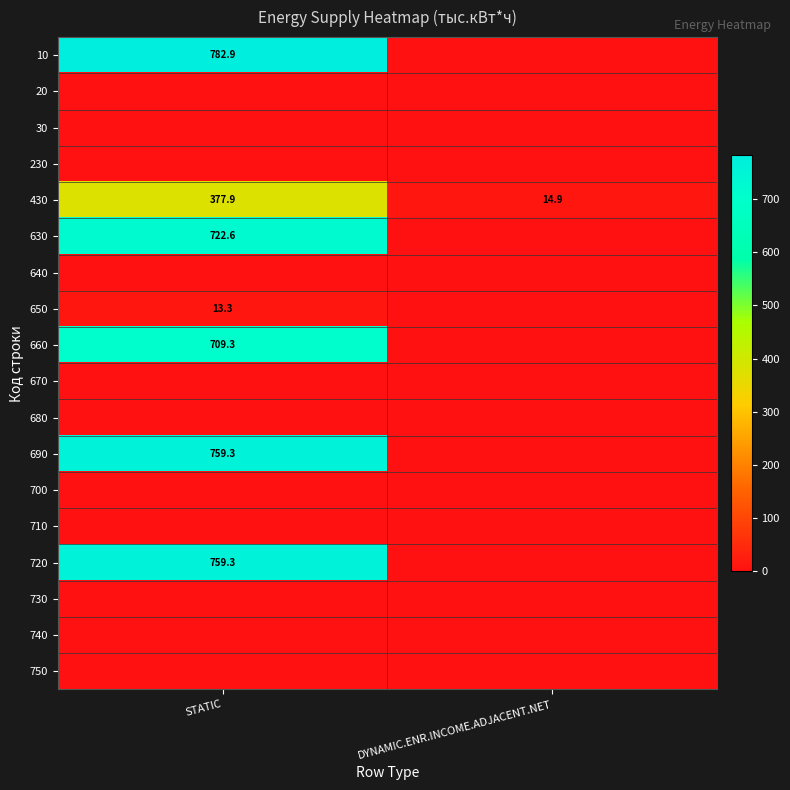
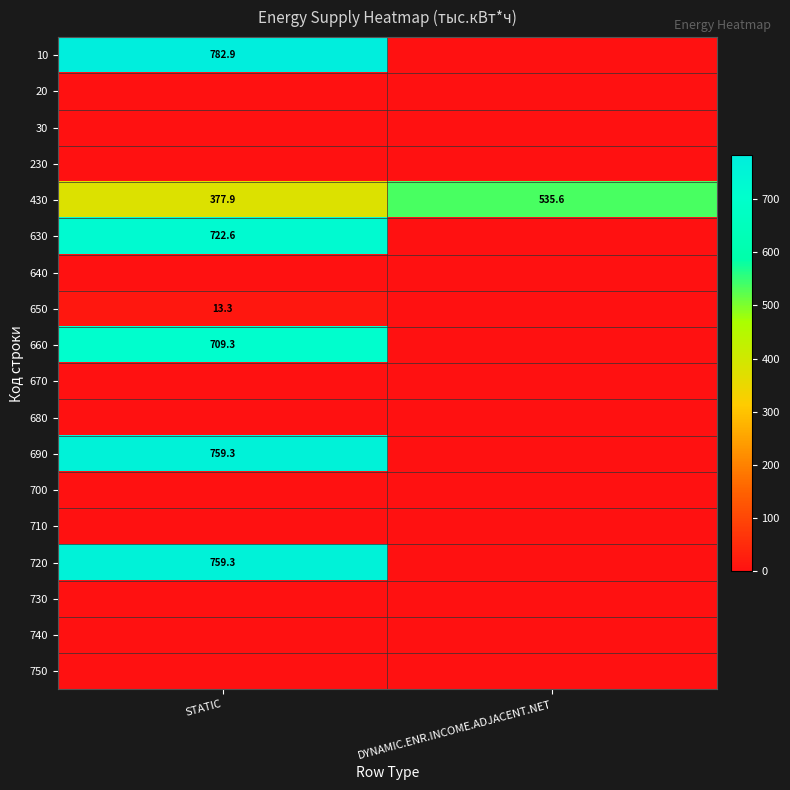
  {
    "10": {
      "STATIC": 782.9
    },
    "430": {
      "STATIC": 377.9,
-     "DYNAMIC.ENR.INCOME.ADJACENT.NET": 14.9
+     "DYNAMIC.ENR.INCOME.ADJACENT.NET": 535.6
    },
    "630": {
      "STATIC": 722.6
    },
    "650": {
      "STATIC": 13.3
    },
    "660": {
      "STATIC": 709.3
    },
    "690": {
      "STATIC": 759.3
    },
    "720": {
      "STATIC": 759.3
    }
  }
